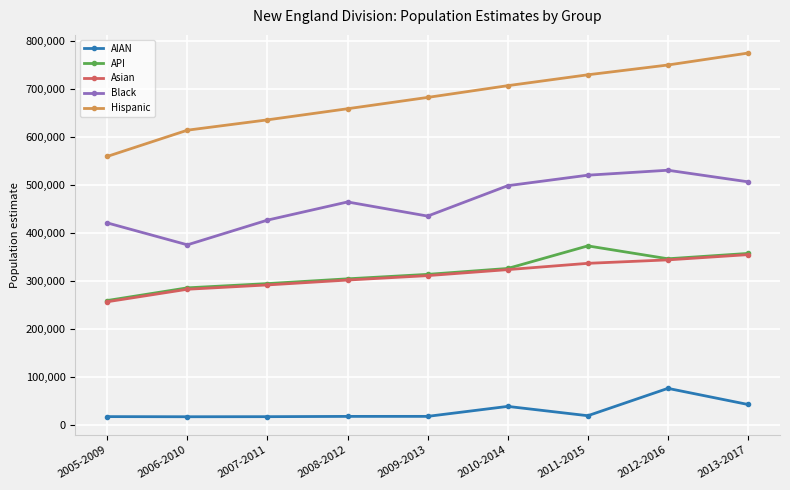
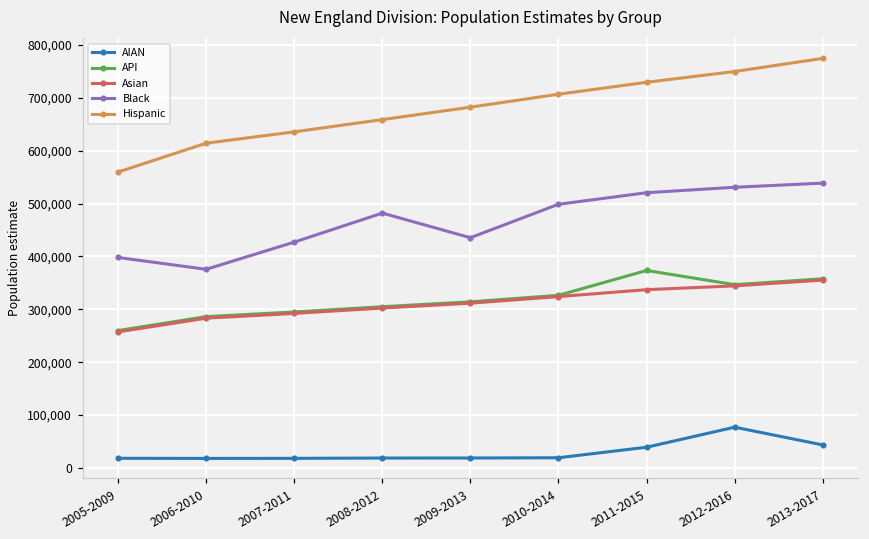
  {
    "AIAN": {
      "2005-2009": "20,000",
      "2006-2010": "20,000",
      "2007-2011": "20,000",
      "2008-2012": "20,000",
      "2009-2013": "20,000",
-     "2010-2014": "40,000",
-     "2011-2015": "20,000",
+     "2010-2014": "20,000",
+     "2011-2015": "40,000",
      "2012-2016": "80,000",
      "2013-2017": "40,000"
    },
    "API": {
      "2011-2015": "370,000"
    },
    "Black": {
-     "2005-2009": "420,000",
+     "2005-2009": "400,000",
      "2006-2010": "380,000",
      "2007-2011": "430,000",
-     "2008-2012": "460,000",
+     "2008-2012": "480,000",
      "2009-2013": "440,000",
      "2010-2014": "500,000",
      "2011-2015": "520,000",
      "2012-2016": "530,000",
-     "2013-2017": "510,000"
+     "2013-2017": "540,000"
    }
  }
